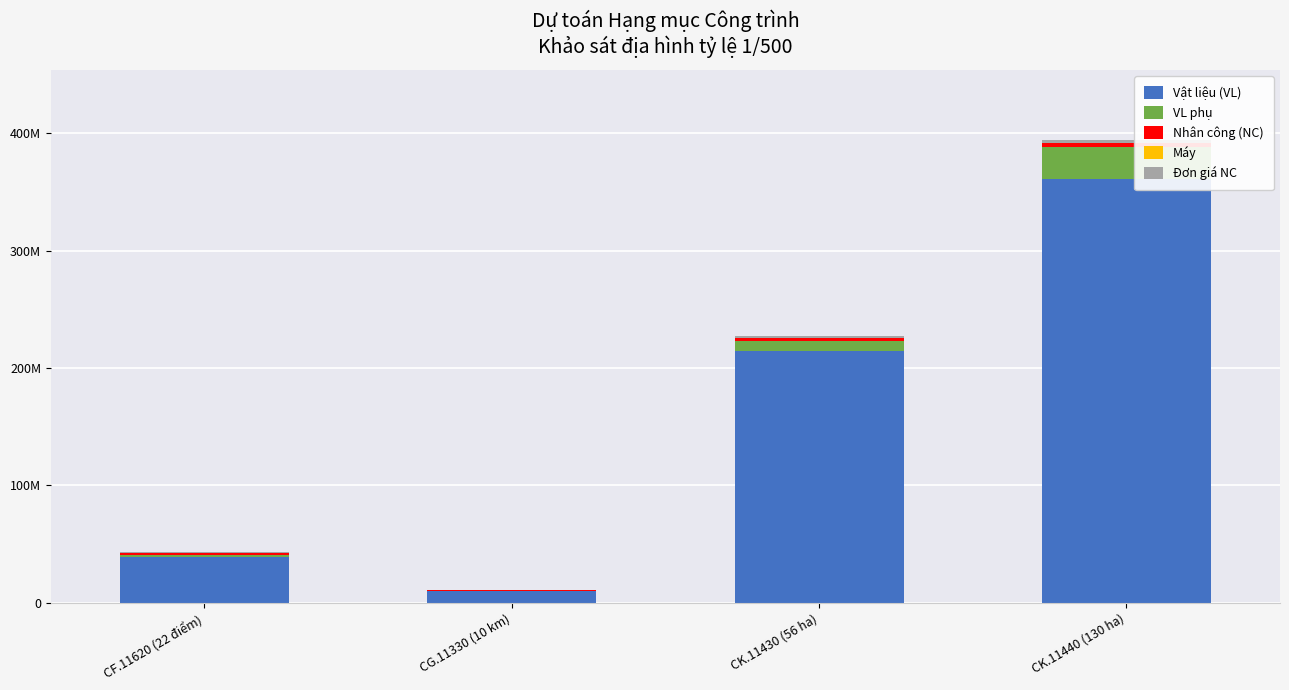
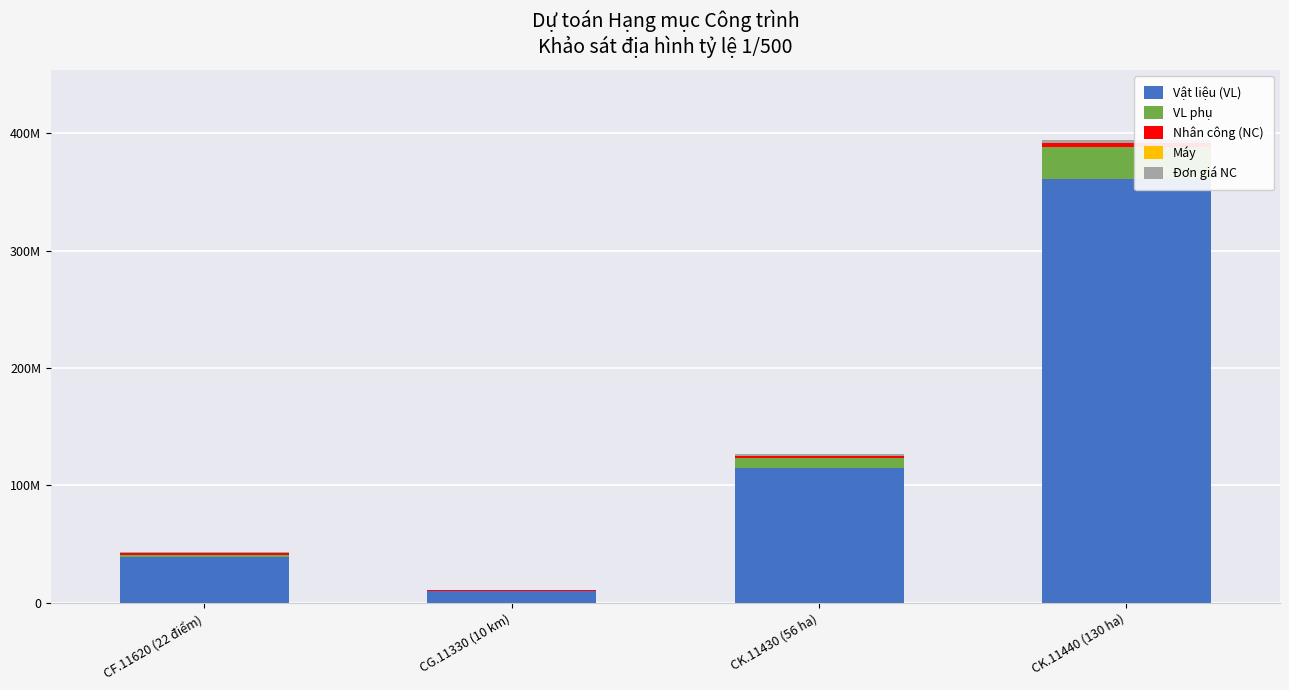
  {
    "Vật liệu (VL)": {
      "CF.11620 (22 điểm)": 39000000,
      "CG.11330 (10 km)": 10000000,
-     "CK.11430 (56 ha)": 215000000,
+     "CK.11430 (56 ha)": 115000000,
      "CK.11440 (130 ha)": 361000000
    },
    "VL phụ": {
      "CK.11430 (56 ha)": 9000000,
      "CK.11440 (130 ha)": 28000000
    },
    "Nhân công (NC)": {
      "CK.11440 (130 ha)": 3000000
    },
    "Đơn giá NC": {
      "CK.11440 (130 ha)": 3000000
    }
  }
